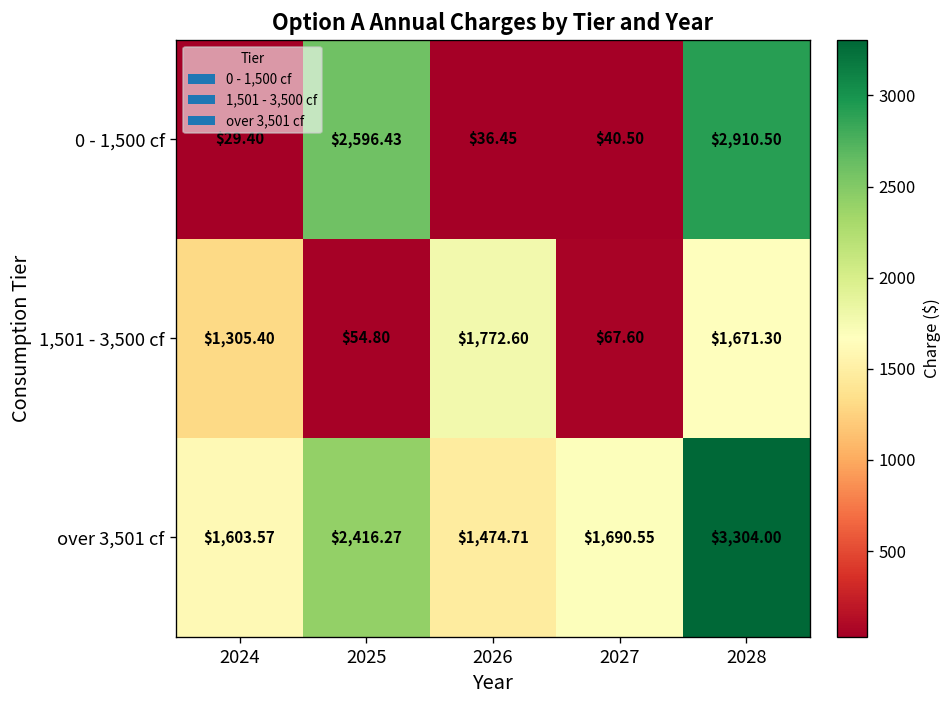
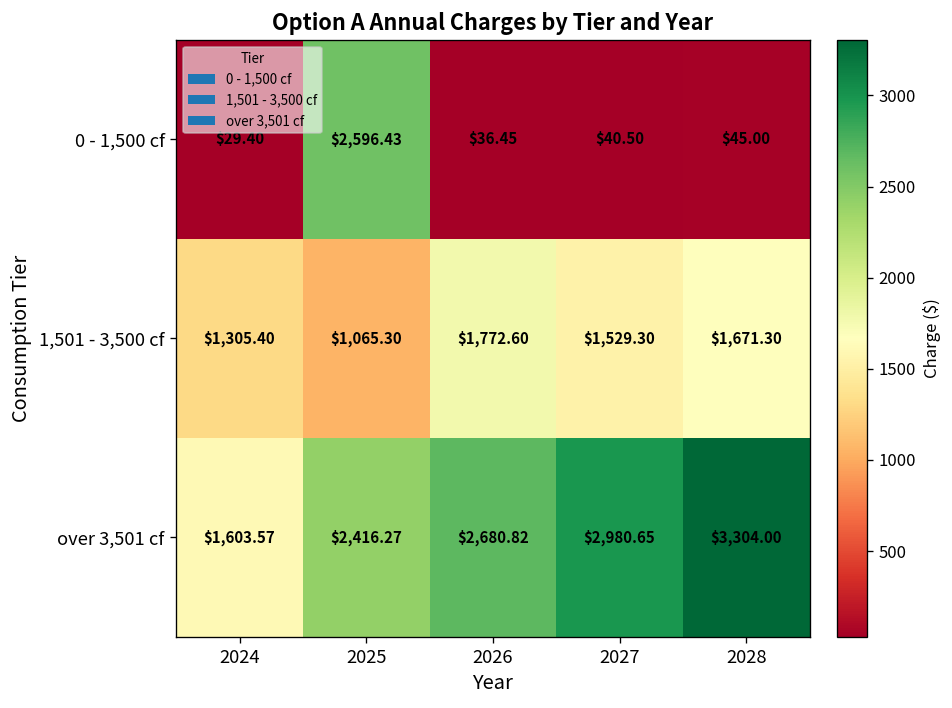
  {
    "0 - 1,500 cf": {
      "2024": "$29.40",
      "2025": "$2,596.43",
      "2026": "$36.45",
      "2027": "$40.50",
-     "2028": "$2,910.50"
+     "2028": "$45.00"
    },
    "1,501 - 3,500 cf": {
      "2024": "$1,305.40",
-     "2025": "$54.80",
+     "2025": "$1,065.30",
      "2026": "$1,772.60",
-     "2027": "$67.60",
+     "2027": "$1,529.30",
      "2028": "$1,671.30"
    },
    "over 3,501 cf": {
      "2024": "$1,603.57",
      "2025": "$2,416.27",
-     "2026": "$1,474.71",
-     "2027": "$1,690.55",
+     "2026": "$2,680.82",
+     "2027": "$2,980.65",
      "2028": "$3,304.00"
    }
  }
